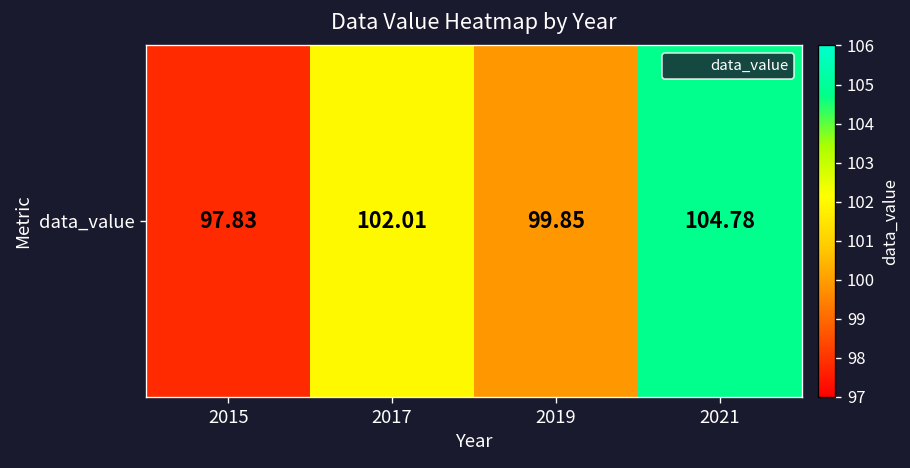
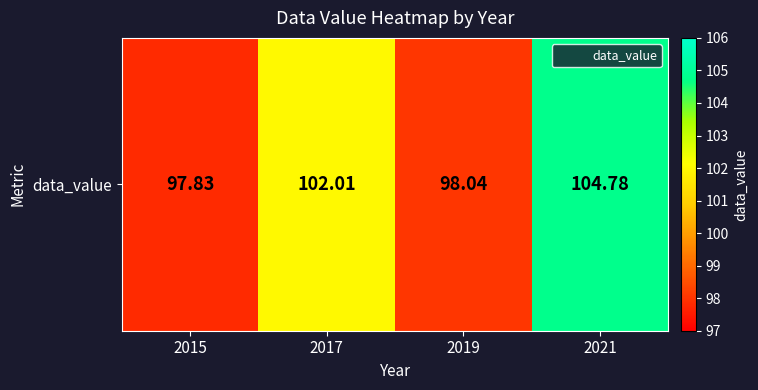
  {
    "data_value": {
      "2015": 97.83,
      "2017": 102.01,
-     "2019": 99.85,
+     "2019": 98.04,
      "2021": 104.78
    }
  }
